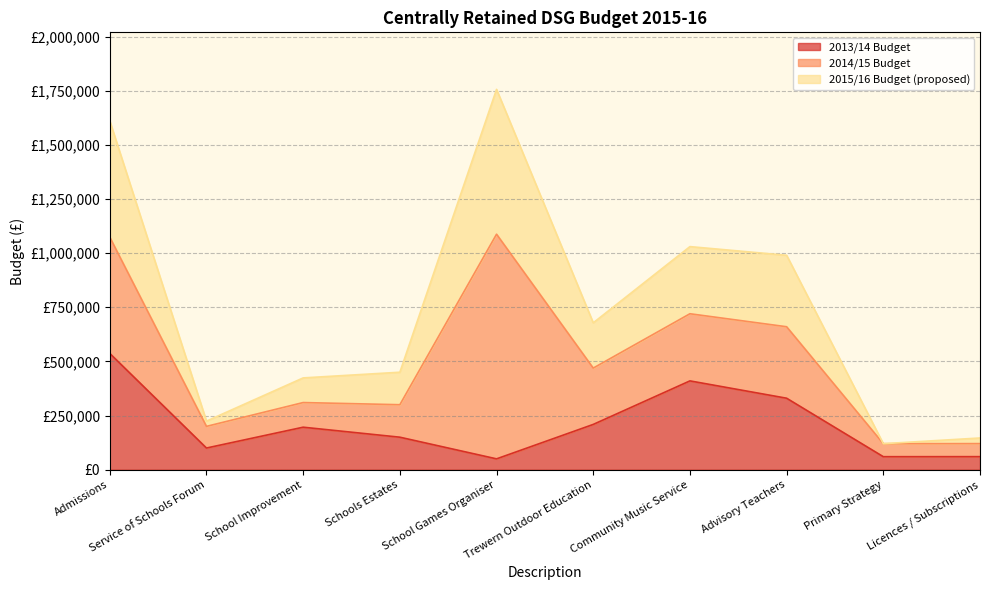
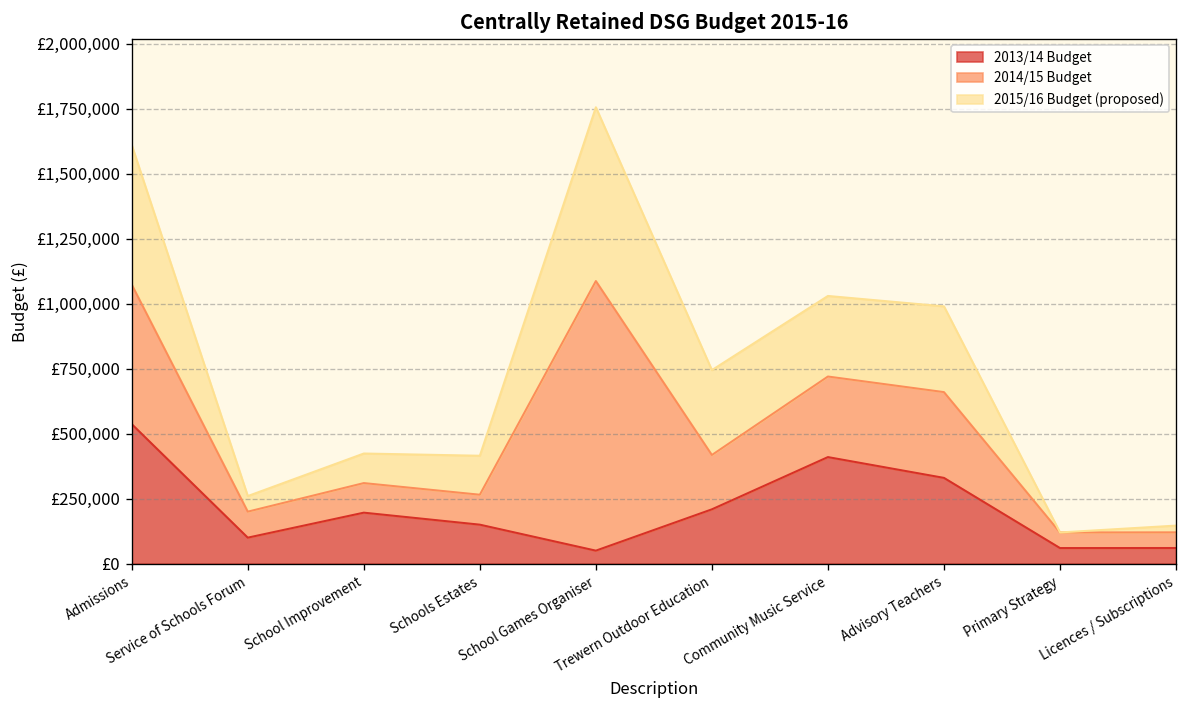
  {
    "2013/14 Budget": {
      "Admissions": "£540,000",
      "Service of Schools Forum": "£100,000",
      "School Improvement": "£200,000",
      "Schools Estates": "£150,000",
      "School Games Organiser": "£50,000",
      "Trewern Outdoor Education": "£210,000",
      "Community Music Service": "£410,000",
      "Advisory Teachers": "£330,000",
      "Primary Strategy": "£60,000",
      "Licences / Subscriptions": "£60,000"
    },
    "2014/15 Budget": {
      "Admissions": "£540,000",
      "Service of Schools Forum": "£100,000",
      "School Improvement": "£110,000",
-     "Schools Estates": "£150,000",
+     "Schools Estates": "£120,000",
      "School Games Organiser": "£1,040,000",
-     "Trewern Outdoor Education": "£260,000",
+     "Trewern Outdoor Education": "£210,000",
      "Community Music Service": "£310,000",
      "Advisory Teachers": "£330,000",
      "Licences / Subscriptions": "£60,000"
    },
    "2015/16 Budget (proposed)": {
      "Admissions": "£540,000",
-     "Service of Schools Forum": "£20,000",
+     "Service of Schools Forum": "£60,000",
      "School Improvement": "£110,000",
      "Schools Estates": "£150,000",
      "School Games Organiser": "£670,000",
-     "Trewern Outdoor Education": "£210,000",
+     "Trewern Outdoor Education": "£330,000",
      "Community Music Service": "£310,000",
      "Advisory Teachers": "£330,000",
      "Licences / Subscriptions": "£30,000"
    }
  }
